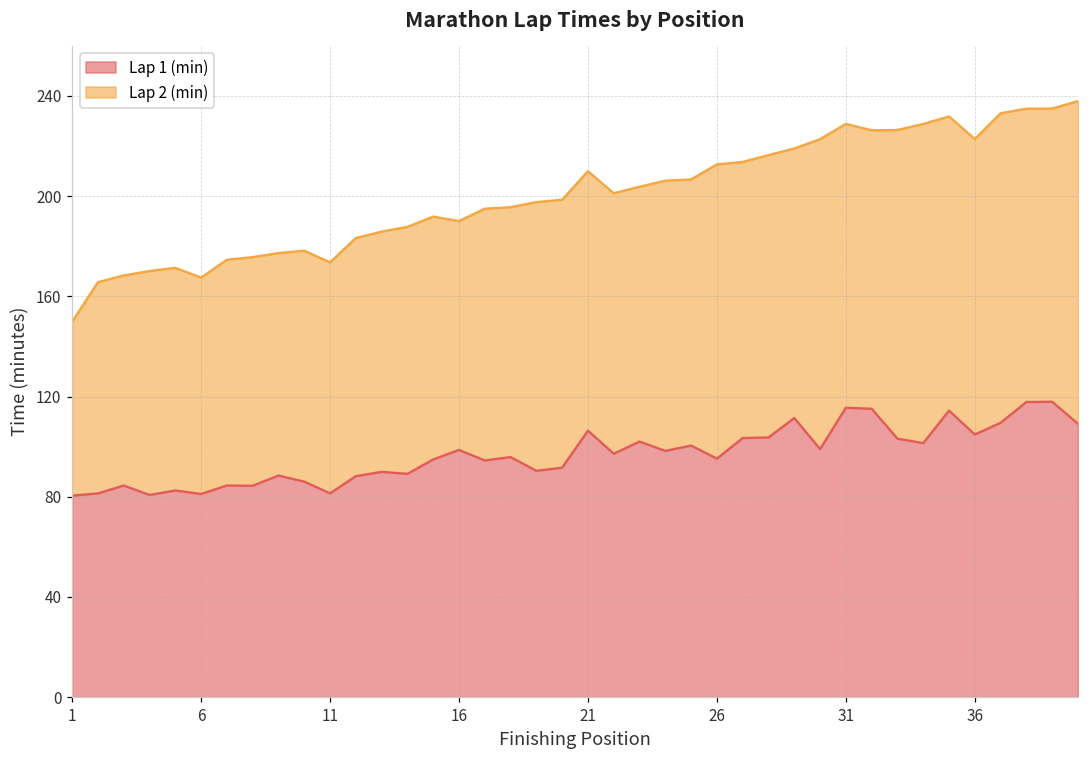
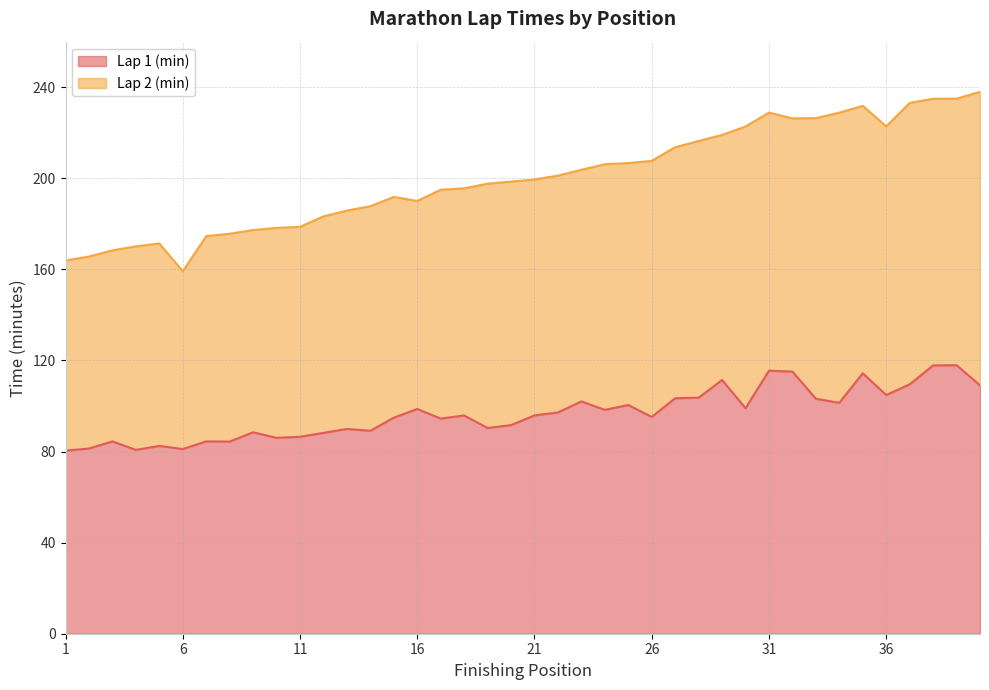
  {
    "Lap 1 (min)": {
      "1": 80,
      "6": 81,
-     "11": 81,
+     "11": 86,
      "16": 99,
-     "21": 106,
+     "21": 96,
      "26": 95,
      "31": 116,
      "36": 105
    },
    "Lap 2 (min)": {
-     "1": 69,
-     "6": 86,
+     "1": 83,
+     "6": 78,
      "11": 92,
      "16": 91,
      "21": 104,
-     "26": 117,
+     "26": 112,
      "31": 113,
      "36": 118
    }
  }
